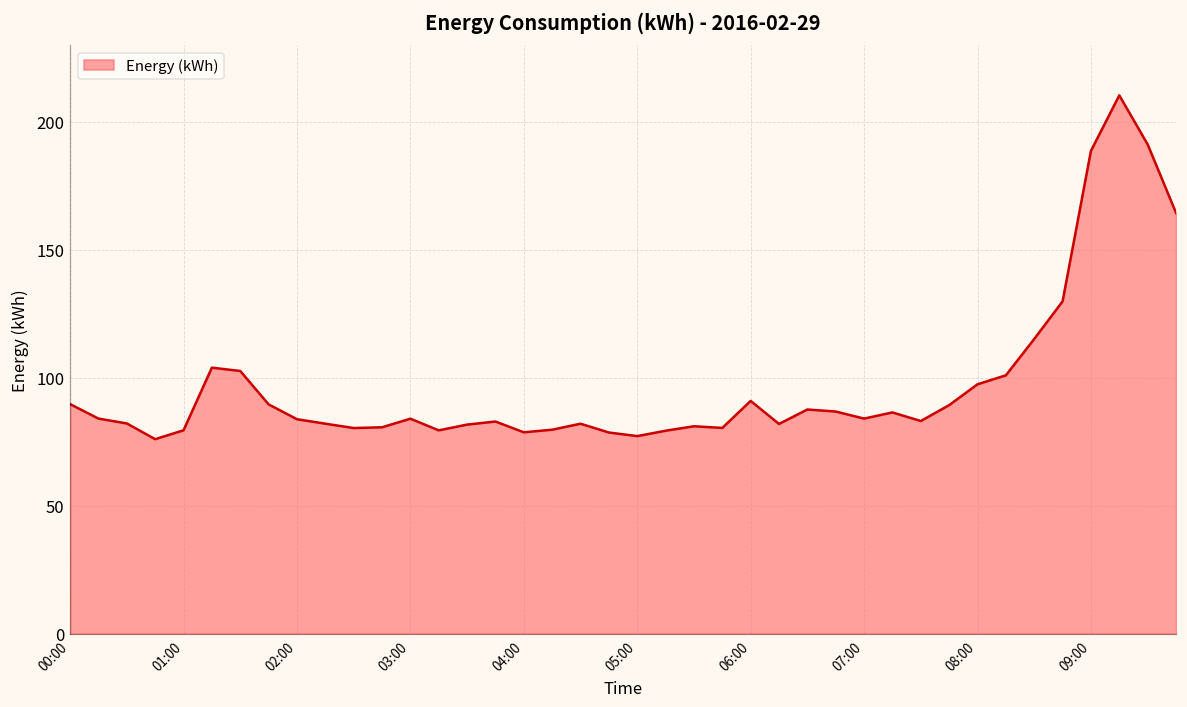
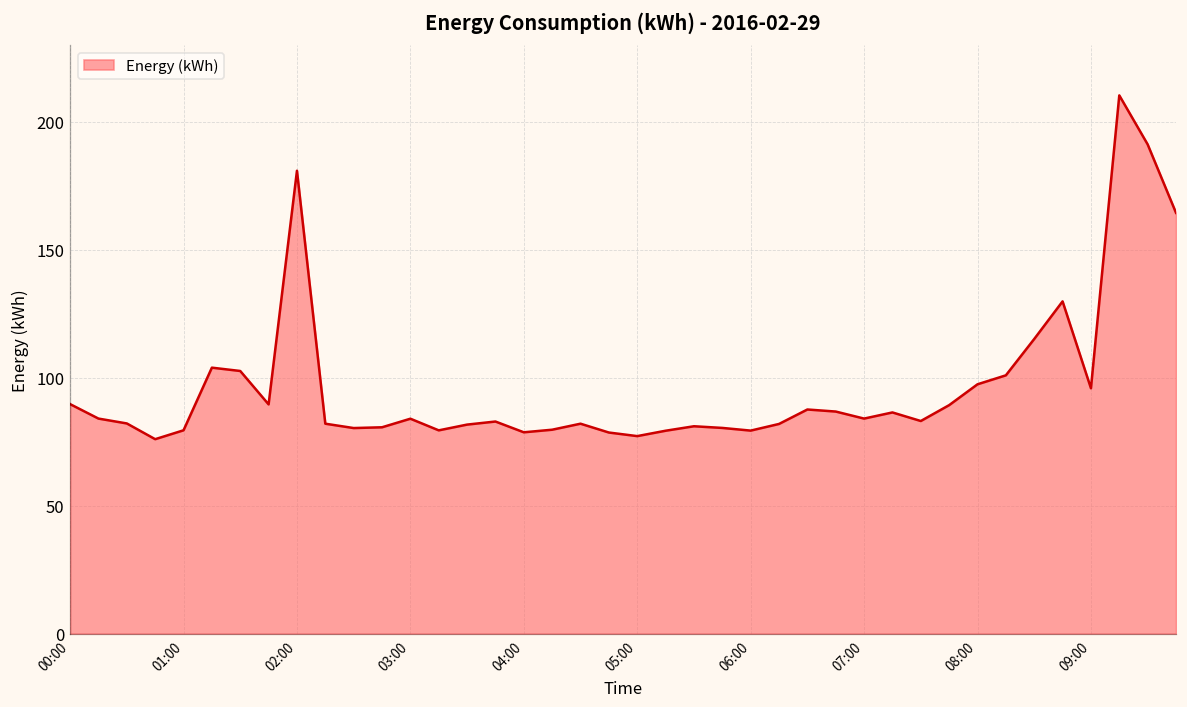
  {
    "00:00": 90,
    "01:00": 79,
-   "02:00": 84,
+   "02:00": 181,
    "03:00": 84,
    "04:00": 79,
    "05:00": 77,
-   "06:00": 91,
+   "06:00": 79,
    "07:00": 84,
    "08:00": 97,
-   "09:00": 189
+   "09:00": 96
  }
